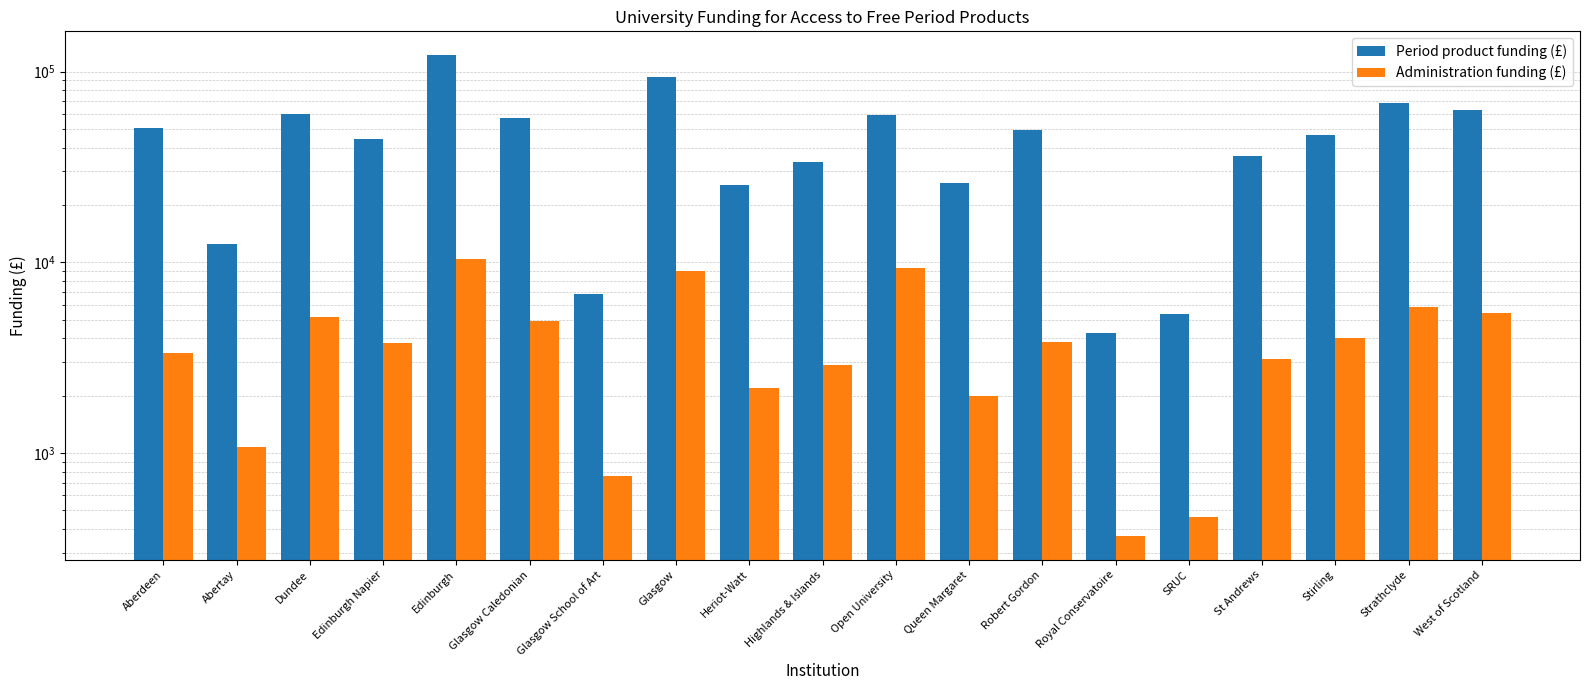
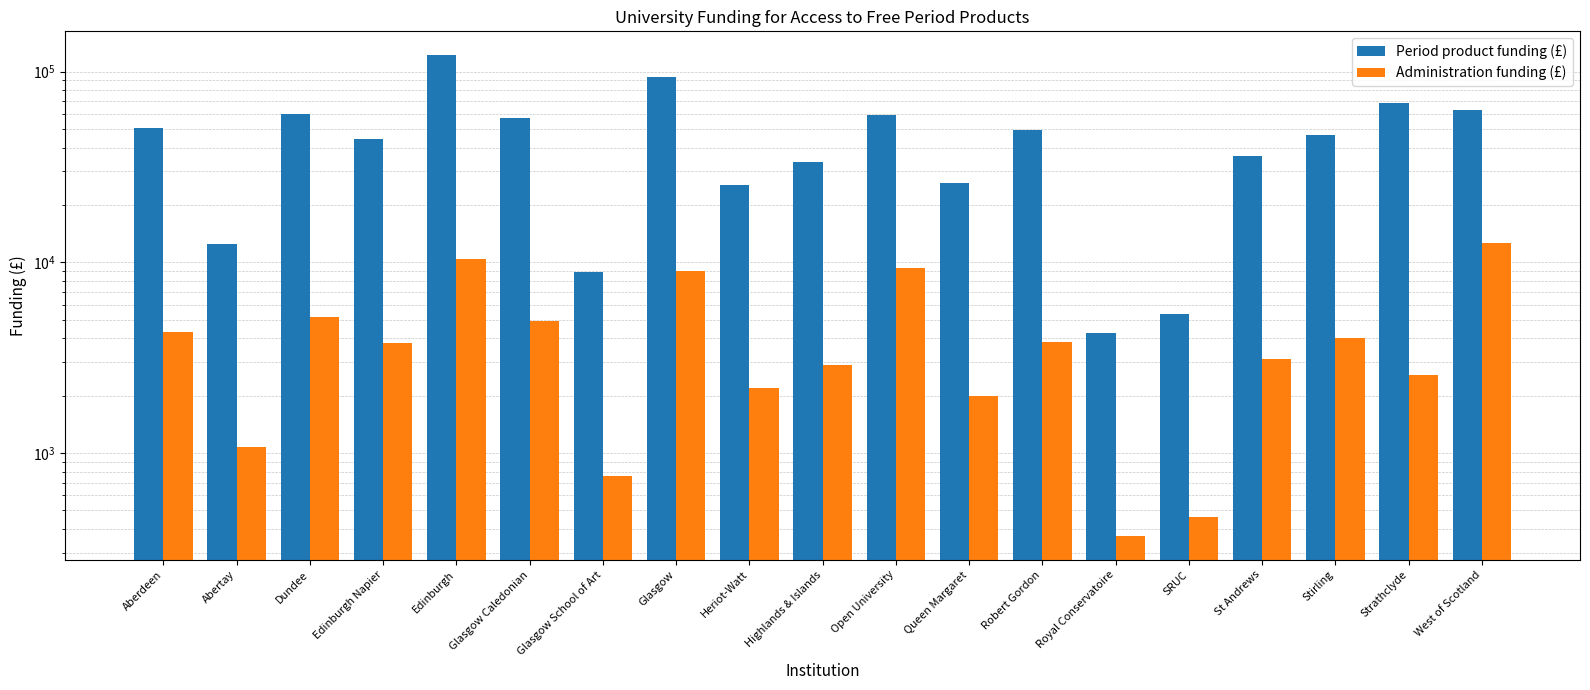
  {
    "Period product funding (£)": {
      "Aberdeen": 50000,
      "Abertay": 12000,
      "Dundee": 60000,
      "Edinburgh Napier": 44000,
      "Edinburgh": 120000,
      "Glasgow Caledonian": 57000,
-     "Glasgow School of Art": 6800,
+     "Glasgow School of Art": 9000,
      "Glasgow": 90000,
      "Heriot-Watt": 26000,
      "Highlands & Islands": 34000,
      "Open University": 60000,
      "Queen Margaret": 26000,
      "Robert Gordon": 49000,
      "Royal Conservatoire": 4300,
      "SRUC": 5400,
      "St Andrews": 36000,
      "Stirling": 47000,
      "Strathclyde": 68000,
      "West of Scotland": 63000
    },
    "Administration funding (£)": {
-     "Aberdeen": 3300,
+     "Aberdeen": 4300,
      "Abertay": 1100,
      "Dundee": 5100,
      "Edinburgh Napier": 3800,
      "Edinburgh": 10000,
      "Glasgow Caledonian": 4900,
      "Glasgow School of Art": 760,
      "Glasgow": 9000,
      "Heriot-Watt": 2200,
      "Highlands & Islands": 2900,
      "Open University": 9000,
      "Queen Margaret": 2000,
      "Robert Gordon": 3800,
      "Royal Conservatoire": 370,
      "SRUC": 460,
      "St Andrews": 3100,
      "Stirling": 4000,
-     "Strathclyde": 5900,
-     "West of Scotland": 5400
+     "Strathclyde": 2600,
+     "West of Scotland": 13000
    }
  }
